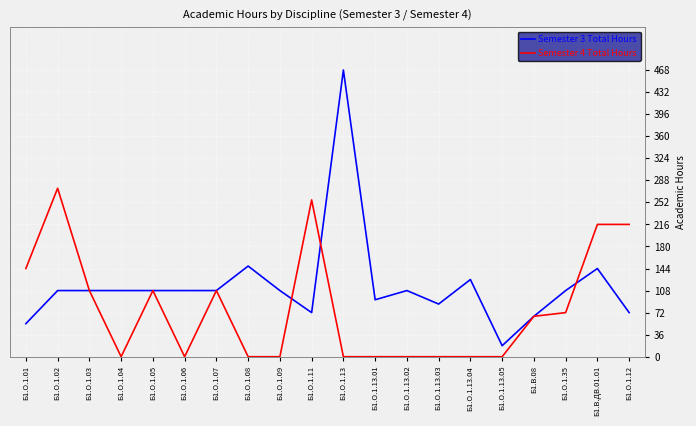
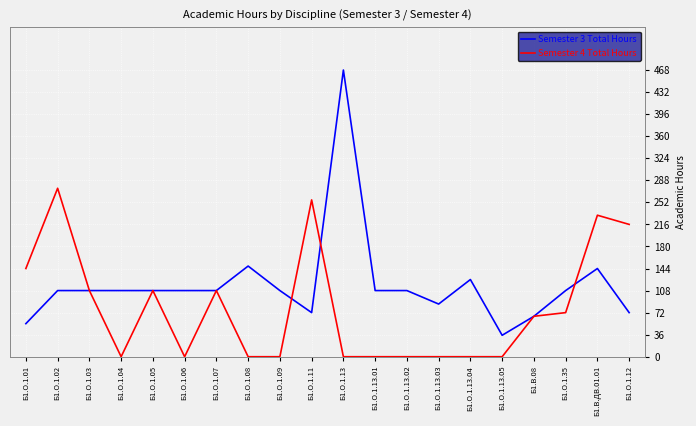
  {
    "Semester 3 Total Hours": {
      "Б1.О.1.01": 50,
      "Б1.О.1.02": 110,
      "Б1.О.1.04": 110,
      "Б1.О.1.06": 110,
      "Б1.О.1.08": 150,
      "Б1.О.1.09": 110,
      "Б1.О.1.11": 70,
      "Б1.О.1.13": 470,
-     "Б1.О.1.13.01": 90,
+     "Б1.О.1.13.01": 110,
      "Б1.О.1.13.02": 110,
      "Б1.О.1.13.03": 90,
      "Б1.О.1.13.04": 130,
-     "Б1.О.1.13.05": 20,
+     "Б1.О.1.13.05": 40,
      "Б1.О.1.35": 110,
      "Б1.В.ДВ.01.01": 140,
      "Б1.О.1.12": 70
    },
    "Semester 4 Total Hours": {
      "Б1.О.1.01": 140,
      "Б1.О.1.02": 280,
      "Б1.О.1.04": 0,
      "Б1.О.1.06": 0,
      "Б1.О.1.08": 0,
      "Б1.О.1.09": 0,
      "Б1.О.1.11": 260,
      "Б1.О.1.13": 0,
      "Б1.О.1.13.01": 0,
      "Б1.О.1.13.02": 0,
      "Б1.О.1.13.03": 0,
      "Б1.О.1.13.04": 0,
      "Б1.О.1.13.05": 0,
      "Б1.О.1.35": 70,
-     "Б1.В.ДВ.01.01": 220,
+     "Б1.В.ДВ.01.01": 230,
      "Б1.О.1.12": 220
    }
  }
